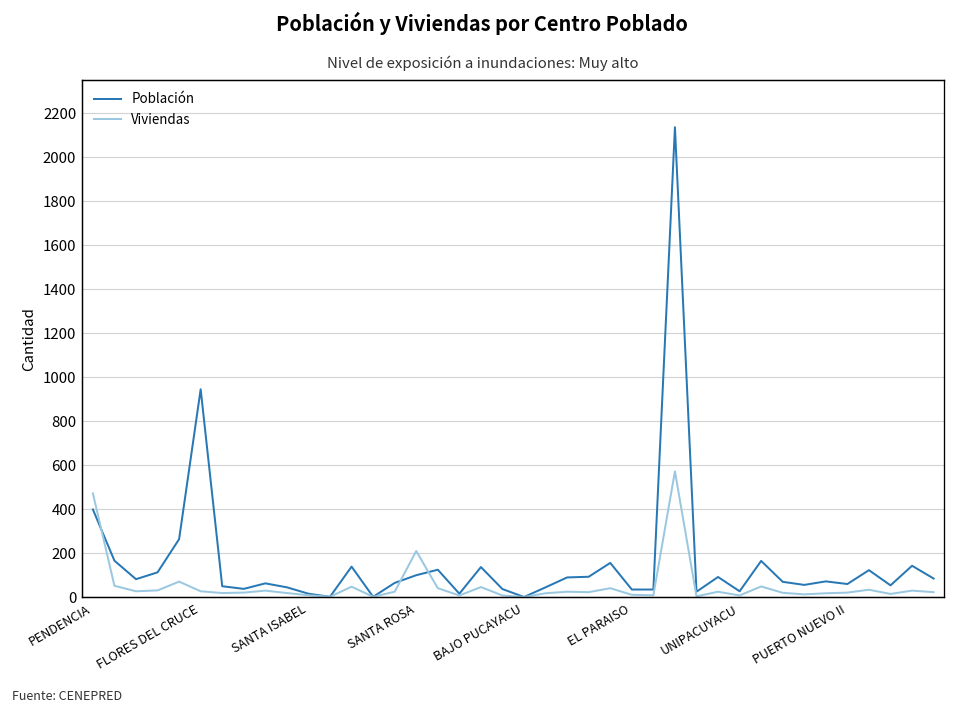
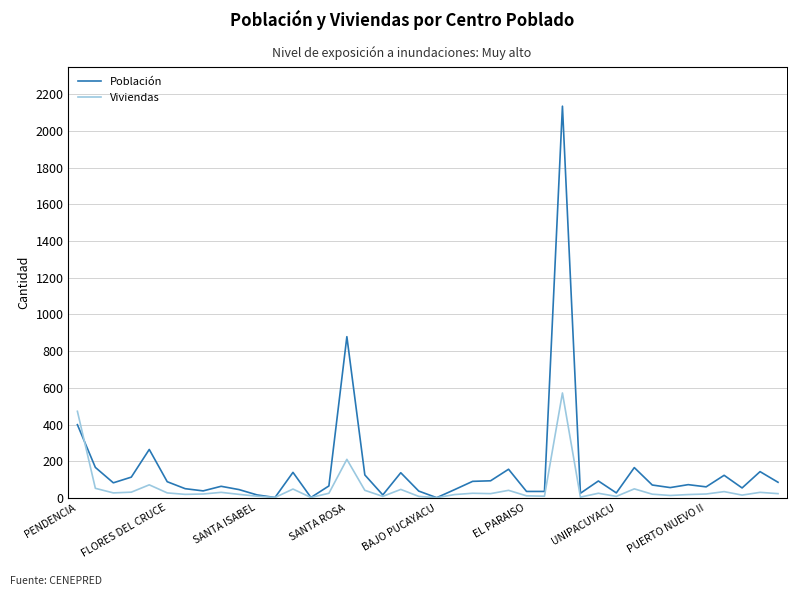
  {
    "Población": {
      "PENDENCIA": 400,
-     "FLORES DEL CRUCE": 950,
-     "SANTA ROSA": 100,
+     "FLORES DEL CRUCE": 90,
+     "SANTA ROSA": 880,
      "EL PARAISO": 40,
      "UNIPACUYACU": 30,
      "PUERTO NUEVO II": 60
    },
    "Viviendas": {
      "PENDENCIA": 470,
      "FLORES DEL CRUCE": 30,
      "SANTA ROSA": 210,
      "EL PARAISO": 10,
      "UNIPACUYACU": 10,
      "PUERTO NUEVO II": 20
    }
  }
